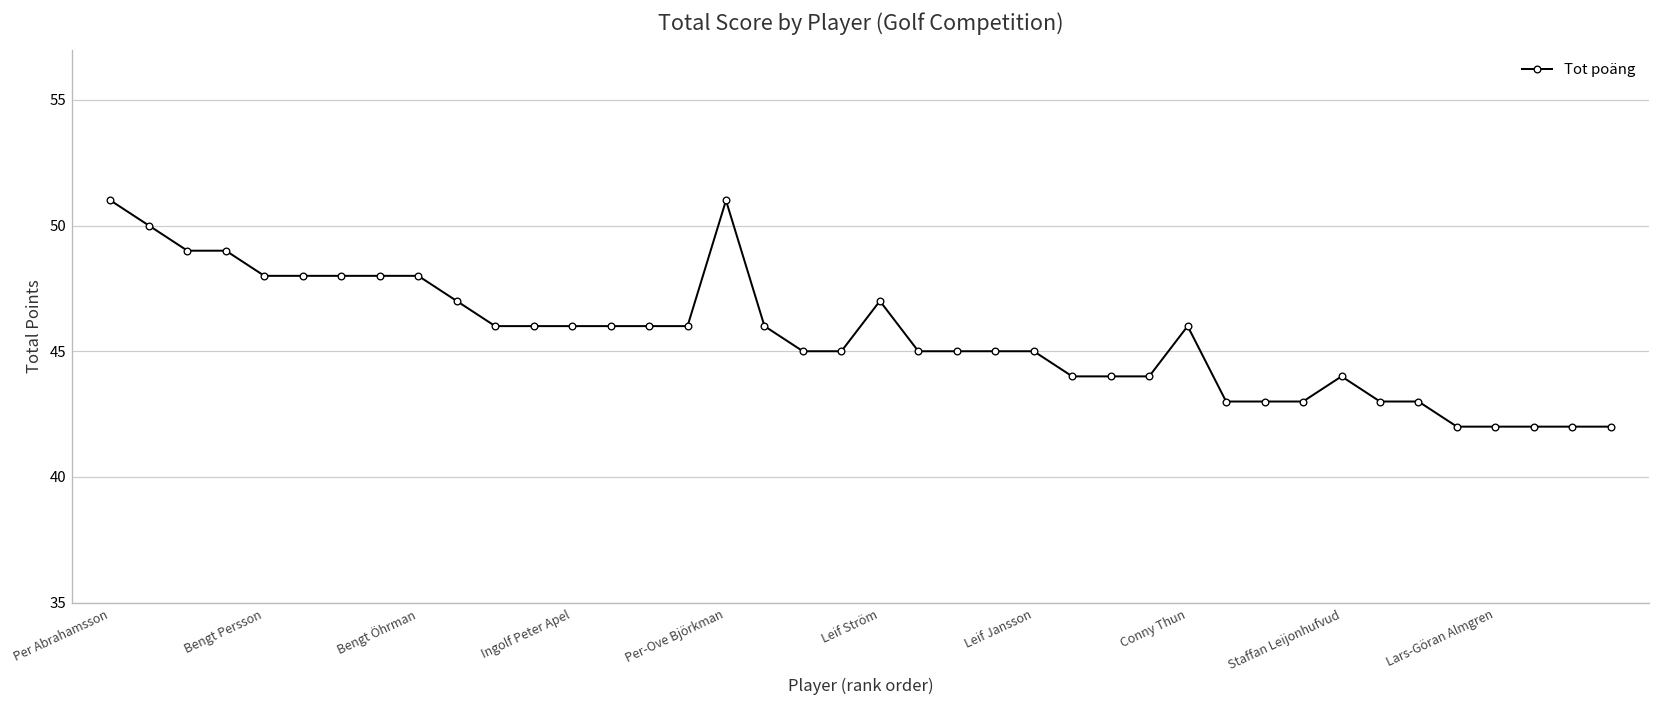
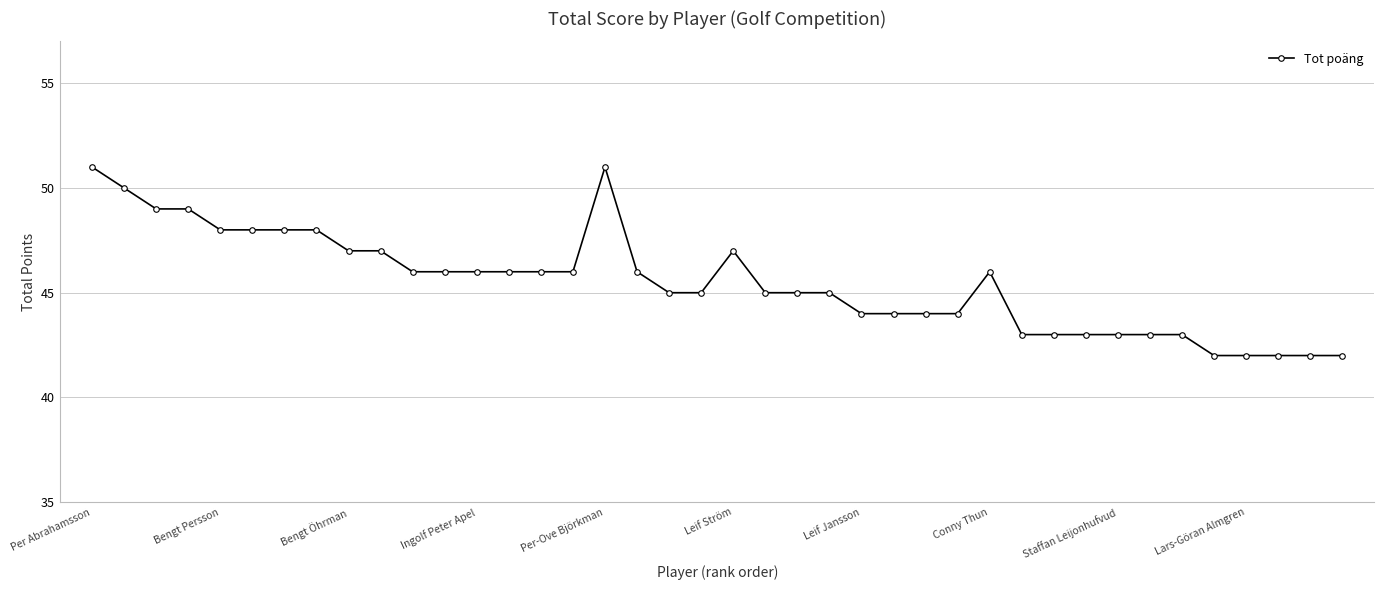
  {
    "Per Abrahamsson": 51,
    "Bengt Persson": 48,
-   "Bengt Öhrman": 48,
+   "Bengt Öhrman": 47,
    "Ingolf Peter Apel": 46,
    "Per-Ove Björkman": 51,
    "Leif Ström": 47,
-   "Leif Jansson": 45,
+   "Leif Jansson": 44,
    "Conny Thun": 46,
-   "Staffan Leijonhufvud": 44,
+   "Staffan Leijonhufvud": 43,
    "Lars-Göran Almgren": 42
  }
